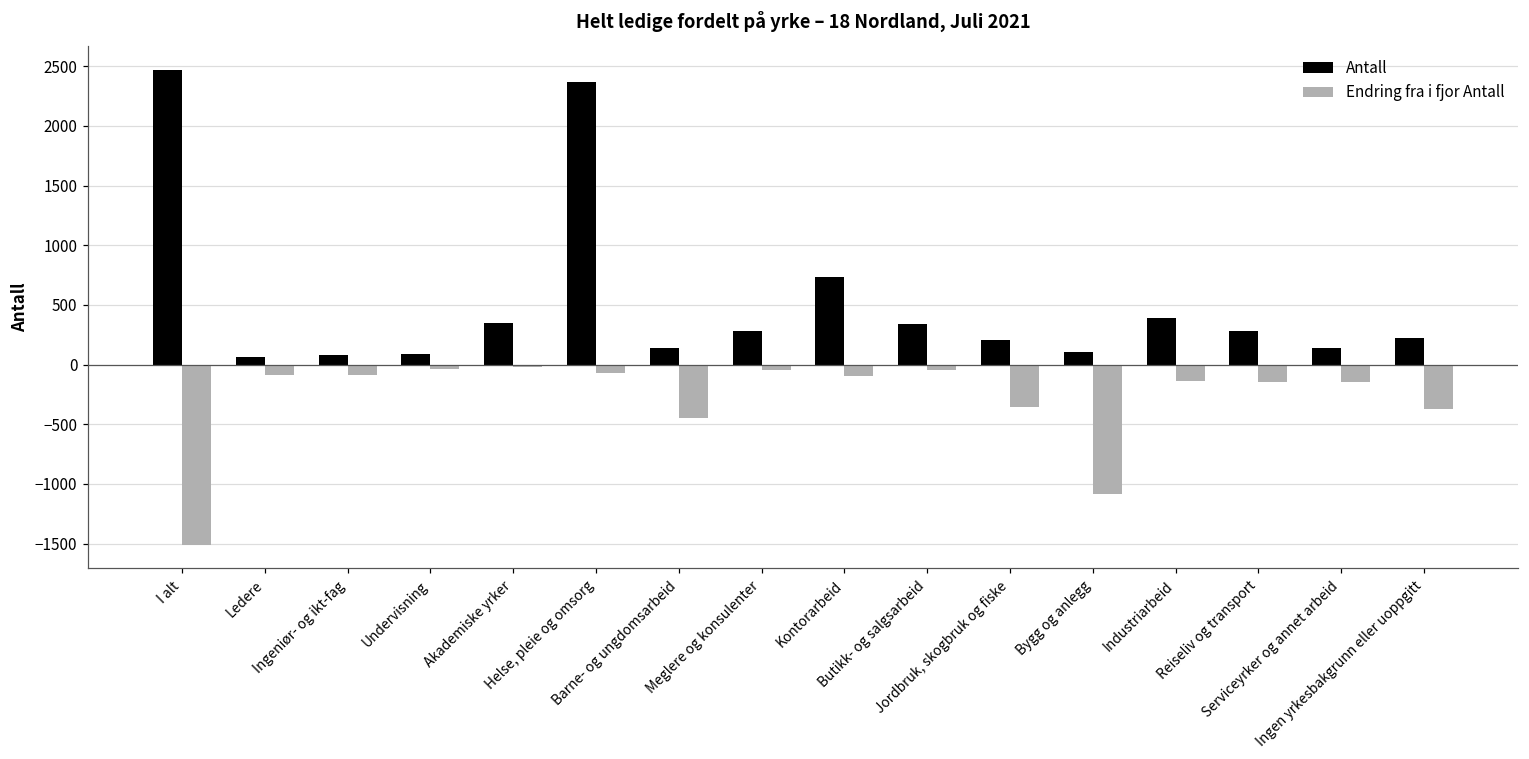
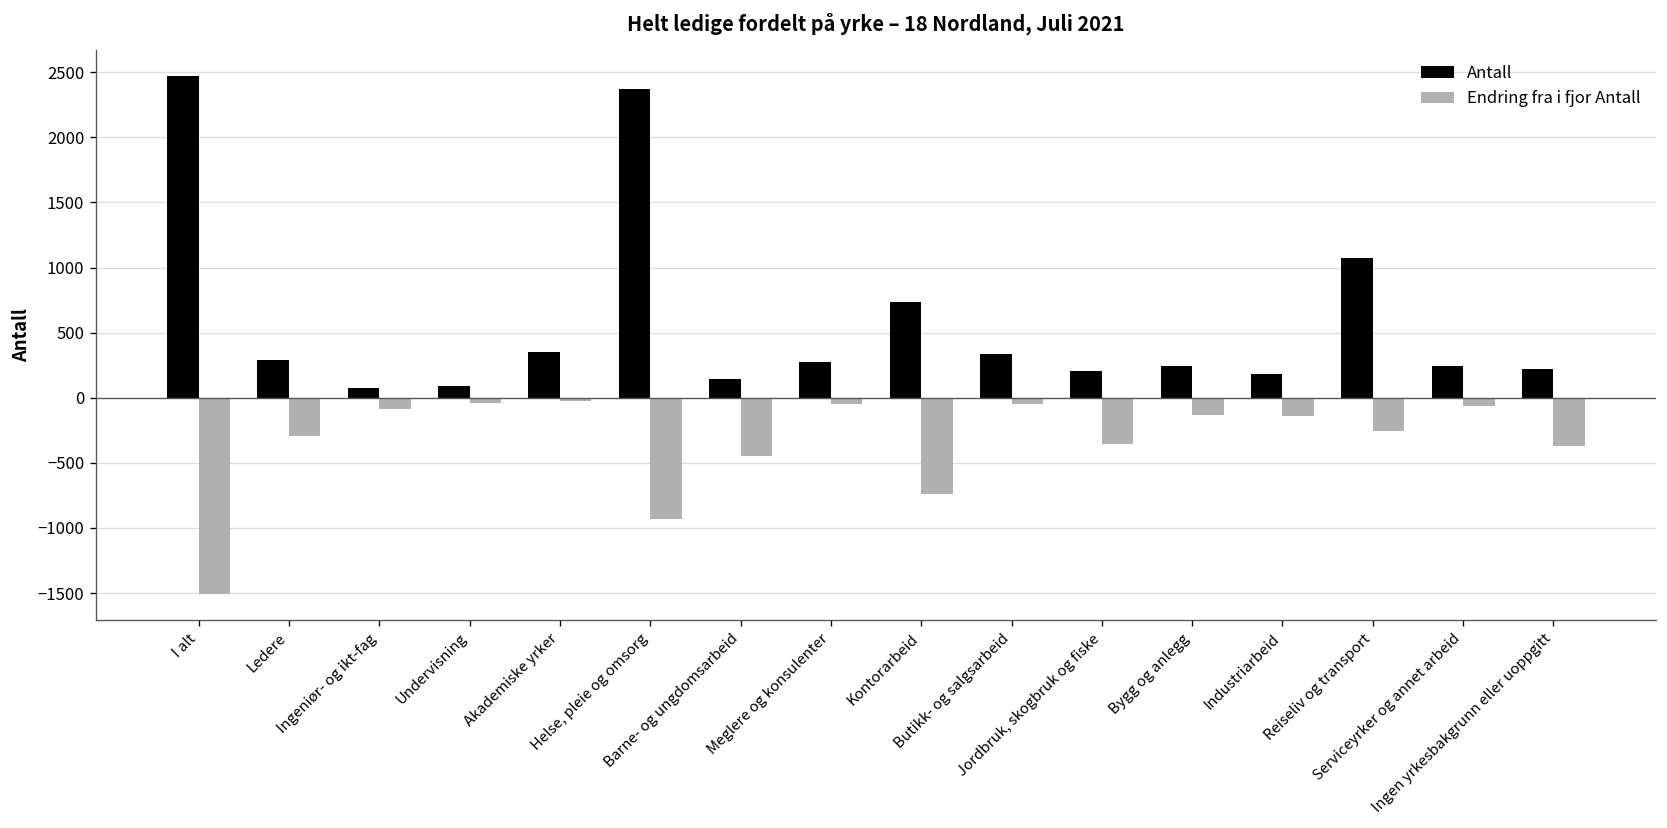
  {
    "Antall": {
      "I alt": 2470,
-     "Ledere": 70,
+     "Ledere": 290,
      "Ingeniør- og ikt-fag": 80,
      "Undervisning": 90,
      "Akademiske yrker": 350,
      "Helse, pleie og omsorg": 2370,
      "Barne- og ungdomsarbeid": 140,
      "Meglere og konsulenter": 280,
      "Kontorarbeid": 730,
      "Butikk- og salgsarbeid": 340,
      "Jordbruk, skogbruk og fiske": 210,
-     "Bygg og anlegg": 100,
-     "Industriarbeid": 390,
-     "Reiseliv og transport": 280,
-     "Serviceyrker og annet arbeid": 140,
+     "Bygg og anlegg": 250,
+     "Industriarbeid": 180,
+     "Reiseliv og transport": 1080,
+     "Serviceyrker og annet arbeid": 240,
      "Ingen yrkesbakgrunn eller uoppgitt": 220
    },
    "Endring fra i fjor Antall": {
      "I alt": -1510,
-     "Ledere": -90,
+     "Ledere": -300,
      "Ingeniør- og ikt-fag": -90,
      "Undervisning": -40,
-     "Helse, pleie og omsorg": -70,
+     "Helse, pleie og omsorg": -930,
      "Barne- og ungdomsarbeid": -450,
      "Meglere og konsulenter": -50,
-     "Kontorarbeid": -100,
+     "Kontorarbeid": -740,
      "Butikk- og salgsarbeid": -50,
      "Jordbruk, skogbruk og fiske": -350,
-     "Bygg og anlegg": -1090,
+     "Bygg og anlegg": -130,
      "Industriarbeid": -140,
-     "Reiseliv og transport": -150,
-     "Serviceyrker og annet arbeid": -140,
+     "Reiseliv og transport": -260,
+     "Serviceyrker og annet arbeid": -70,
      "Ingen yrkesbakgrunn eller uoppgitt": -370
    }
  }
